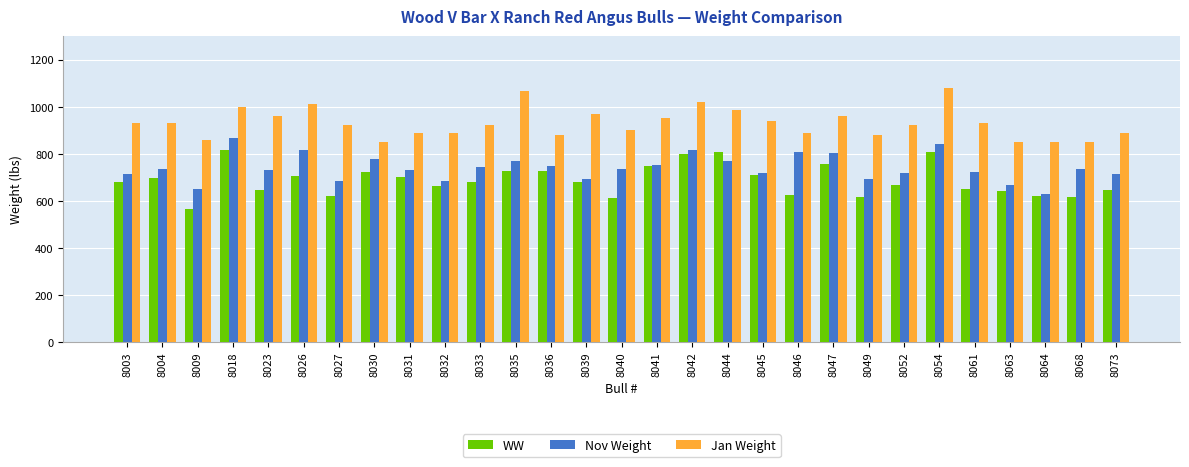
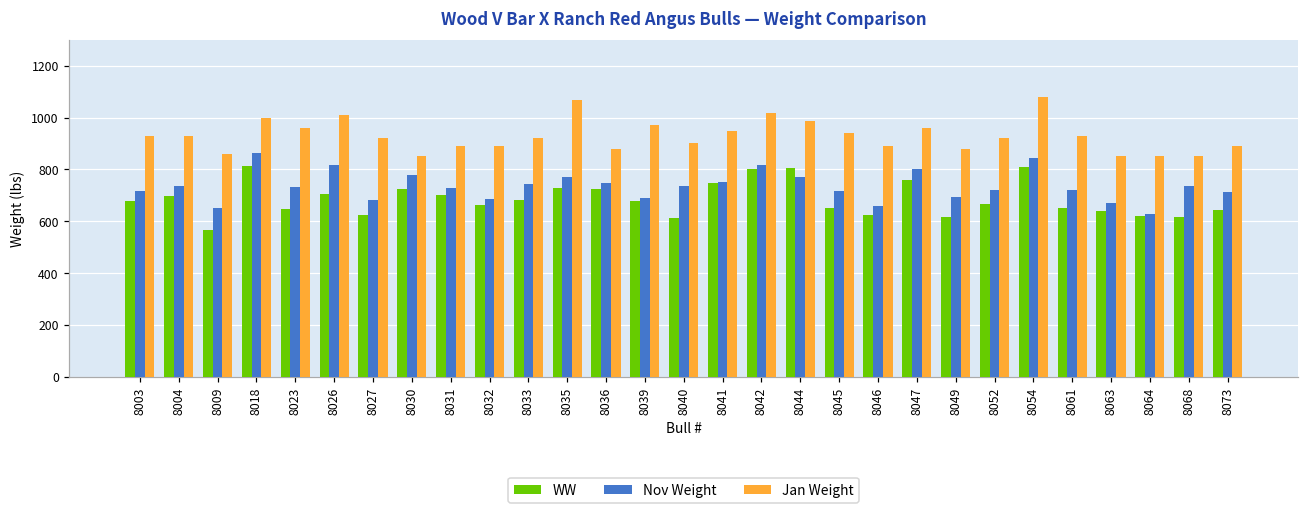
  {
    "WW": {
      "8003": 680,
      "8004": 700,
      "8009": 570,
      "8018": 810,
      "8023": 650,
      "8026": 710,
      "8027": 620,
      "8030": 720,
      "8031": 700,
      "8032": 660,
      "8033": 680,
      "8035": 730,
      "8036": 730,
      "8039": 680,
      "8040": 610,
      "8041": 750,
      "8042": 800,
      "8044": 810,
-     "8045": 710,
+     "8045": 650,
      "8046": 620,
      "8047": 760,
      "8049": 620,
      "8052": 670,
      "8054": 810,
      "8061": 650,
      "8063": 640,
      "8064": 620,
      "8068": 620,
      "8073": 640
    },
    "Nov Weight": {
      "8003": 720,
      "8004": 740,
      "8009": 650,
      "8018": 870,
      "8023": 730,
      "8026": 820,
      "8027": 680,
      "8030": 780,
      "8031": 730,
      "8032": 690,
      "8033": 740,
      "8035": 770,
      "8036": 750,
      "8039": 690,
      "8040": 740,
      "8041": 750,
      "8042": 820,
      "8044": 770,
      "8045": 720,
-     "8046": 810,
+     "8046": 660,
      "8047": 800,
      "8049": 690,
      "8052": 720,
      "8054": 840,
      "8061": 720,
      "8063": 670,
      "8064": 630,
      "8068": 740,
      "8073": 710
    },
    "Jan Weight": {
      "8003": 930,
      "8004": 930,
      "8009": 860,
      "8018": 1000,
      "8023": 960,
      "8026": 1010,
      "8027": 920,
      "8030": 850,
      "8031": 890,
      "8032": 890,
      "8033": 920,
      "8035": 1070,
      "8036": 880,
      "8039": 970,
      "8040": 900,
      "8041": 950,
      "8042": 1020,
      "8044": 990,
      "8045": 940,
      "8046": 890,
      "8047": 960,
      "8049": 880,
      "8052": 920,
      "8054": 1080,
      "8061": 930,
      "8063": 850,
      "8064": 850,
      "8068": 850,
      "8073": 890
    }
  }
